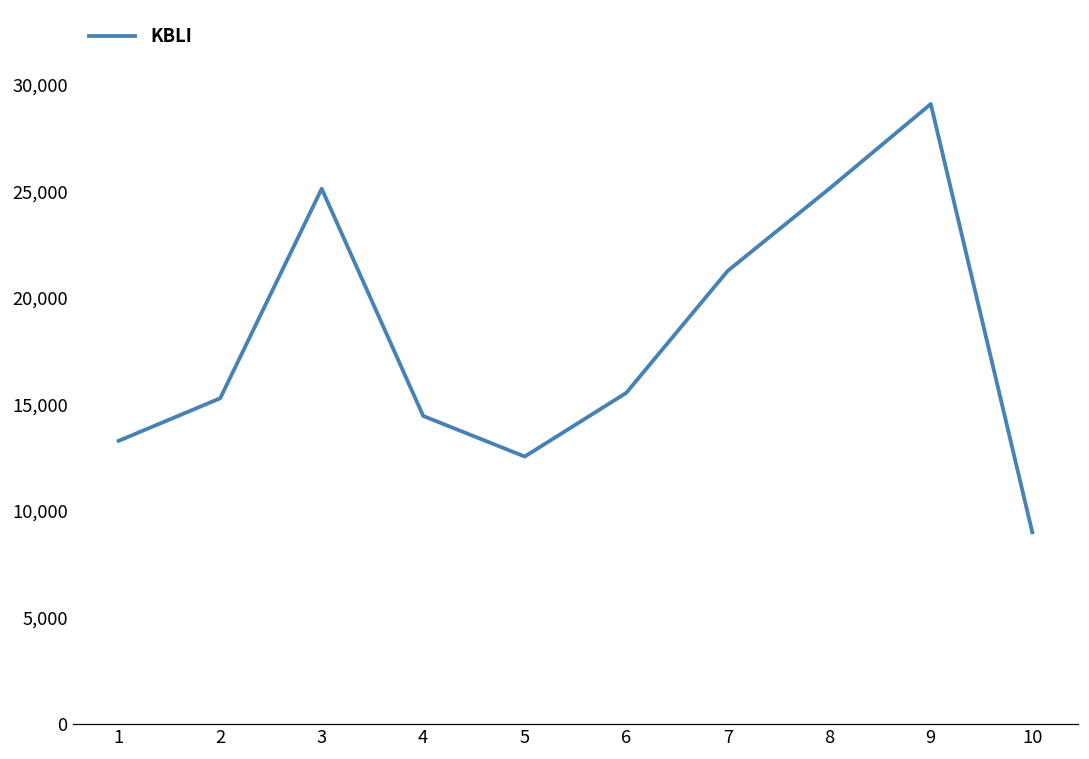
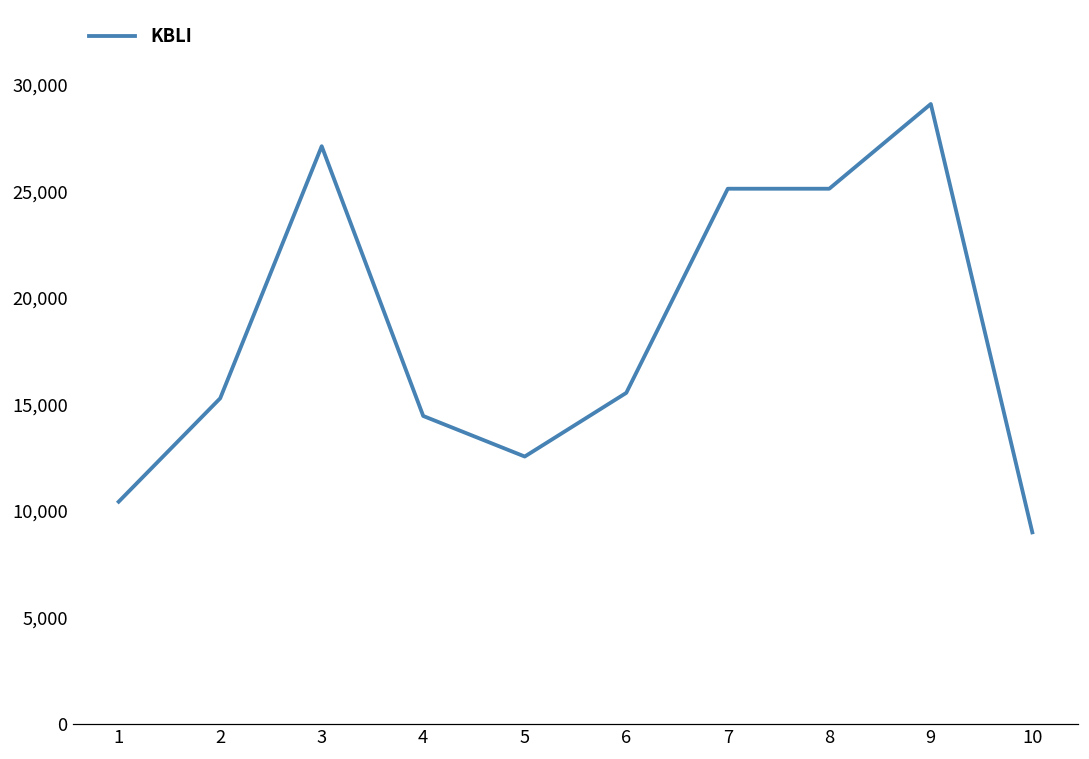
  {
-   "1": "13,300",
+   "1": "10,400",
    "2": "15,300",
-   "3": "25,100",
+   "3": "27,100",
    "4": "14,500",
    "5": "12,600",
    "6": "15,500",
-   "7": "21,300",
+   "7": "25,100",
    "8": "25,100",
    "9": "29,100",
    "10": "9,000"
  }
